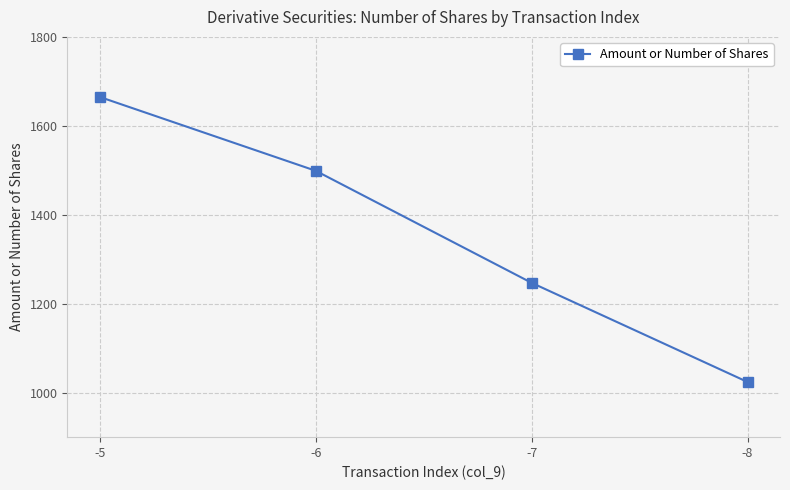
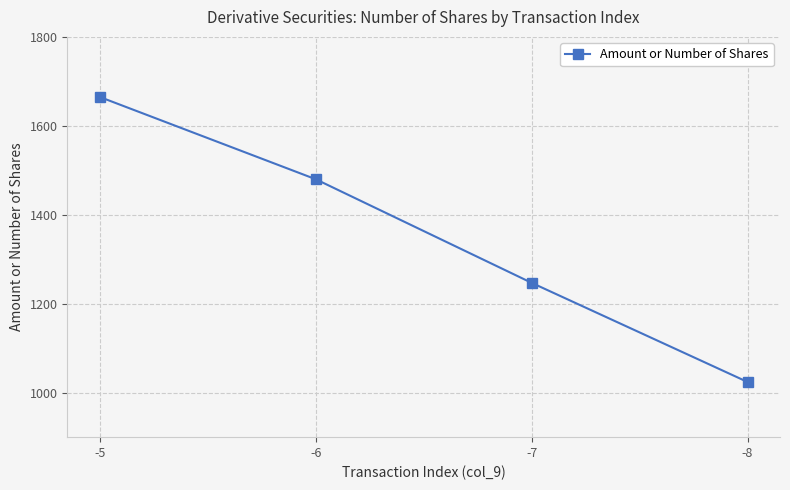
  {
    "-5": 1670,
-   "-6": 1500,
+   "-6": 1480,
    "-7": 1250,
    "-8": 1020
  }
